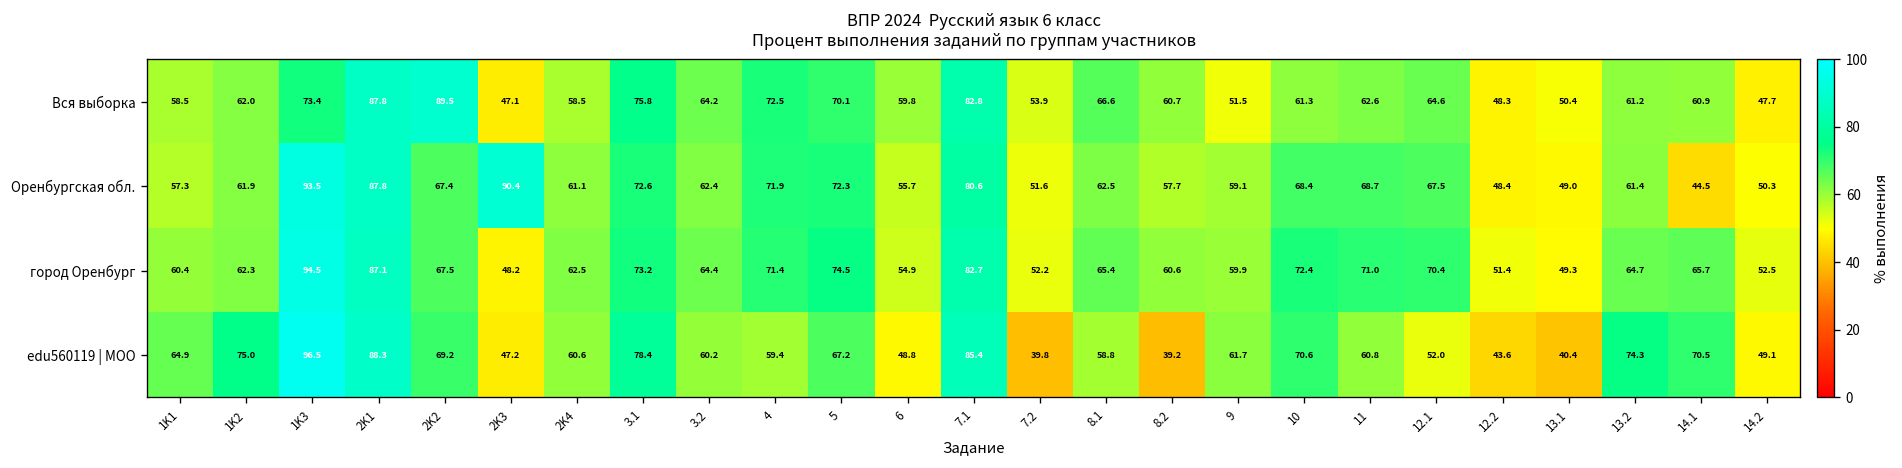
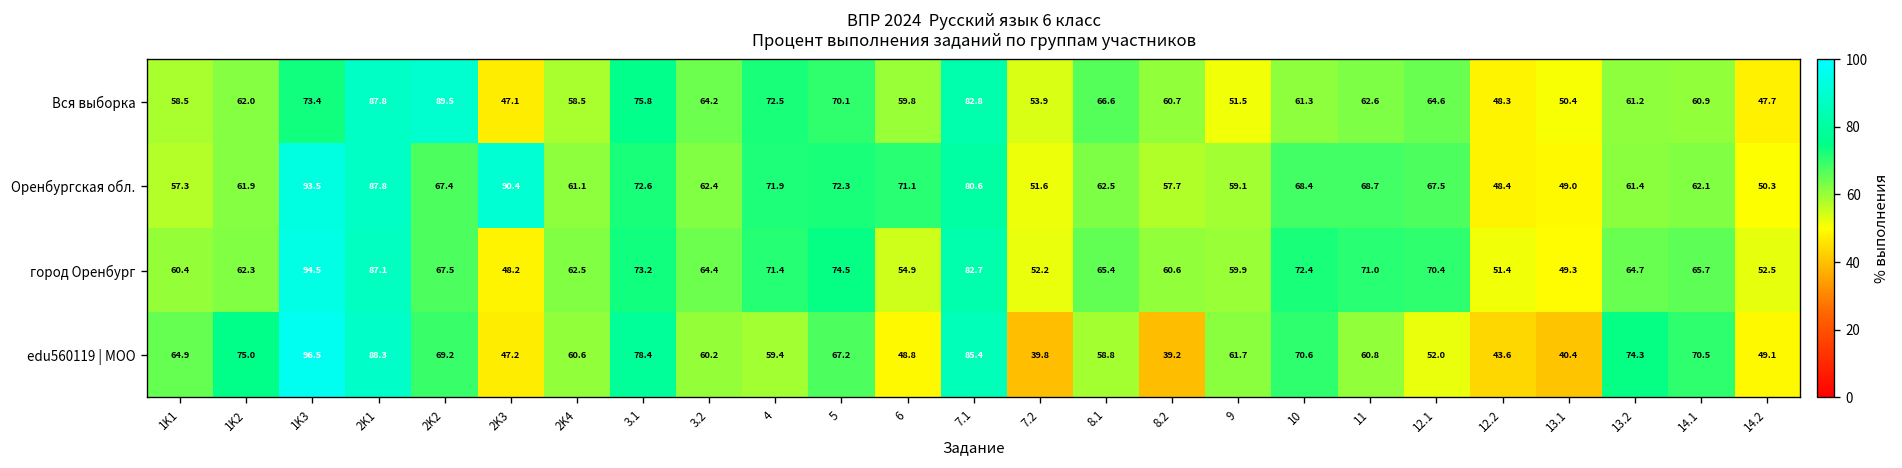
  {
    "Вся выборка": {
      "1K1": 58.5,
      "1K2": 62.0,
      "1K3": 73.4,
      "2K1": 87.8,
      "2K2": 89.5,
      "2K3": 47.1,
      "2K4": 58.5,
      "3.1": 75.8,
      "3.2": 64.2,
      "4": 72.5,
      "5": 70.1,
      "6": 59.8,
      "7.1": 82.8,
      "7.2": 53.9,
      "8.1": 66.6,
      "8.2": 60.7,
      "9": 51.5,
      "10": 61.3,
      "11": 62.6,
      "12.1": 64.6,
      "12.2": 48.3,
      "13.1": 50.4,
      "13.2": 61.2,
      "14.1": 60.9,
      "14.2": 47.7
    },
    "Оренбургская обл.": {
      "1K1": 57.3,
      "1K2": 61.9,
      "1K3": 93.5,
      "2K1": 87.8,
      "2K2": 67.4,
      "2K3": 90.4,
      "2K4": 61.1,
      "3.1": 72.6,
      "3.2": 62.4,
      "4": 71.9,
      "5": 72.3,
-     "6": 55.7,
+     "6": 71.1,
      "7.1": 80.6,
      "7.2": 51.6,
      "8.1": 62.5,
      "8.2": 57.7,
      "9": 59.1,
      "10": 68.4,
      "11": 68.7,
      "12.1": 67.5,
      "12.2": 48.4,
      "13.1": 49.0,
      "13.2": 61.4,
-     "14.1": 44.5,
+     "14.1": 62.1,
      "14.2": 50.3
    },
    "город Оренбург": {
      "1K1": 60.4,
      "1K2": 62.3,
      "1K3": 94.5,
      "2K1": 87.1,
      "2K2": 67.5,
      "2K3": 48.2,
      "2K4": 62.5,
      "3.1": 73.2,
      "3.2": 64.4,
      "4": 71.4,
      "5": 74.5,
      "6": 54.9,
      "7.1": 82.7,
      "7.2": 52.2,
      "8.1": 65.4,
      "8.2": 60.6,
      "9": 59.9,
      "10": 72.4,
      "11": 71.0,
      "12.1": 70.4,
      "12.2": 51.4,
      "13.1": 49.3,
      "13.2": 64.7,
      "14.1": 65.7,
      "14.2": 52.5
    },
    "edu560119 | МОО": {
      "1K1": 64.9,
      "1K2": 75.0,
      "1K3": 96.5,
      "2K1": 88.3,
      "2K2": 69.2,
      "2K3": 47.2,
      "2K4": 60.6,
      "3.1": 78.4,
      "3.2": 60.2,
      "4": 59.4,
      "5": 67.2,
      "6": 48.8,
      "7.1": 85.4,
      "7.2": 39.8,
      "8.1": 58.8,
      "8.2": 39.2,
      "9": 61.7,
      "10": 70.6,
      "11": 60.8,
      "12.1": 52.0,
      "12.2": 43.6,
      "13.1": 40.4,
      "13.2": 74.3,
      "14.1": 70.5,
      "14.2": 49.1
    }
  }
